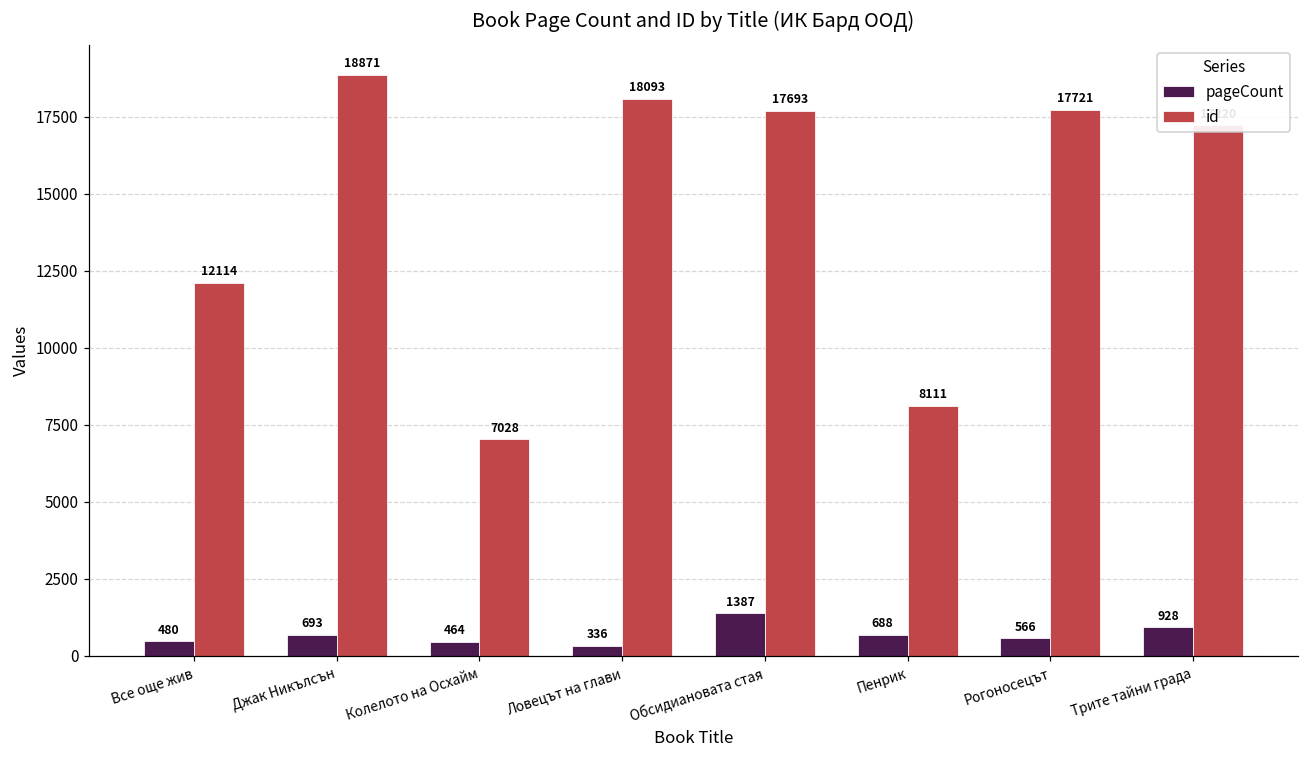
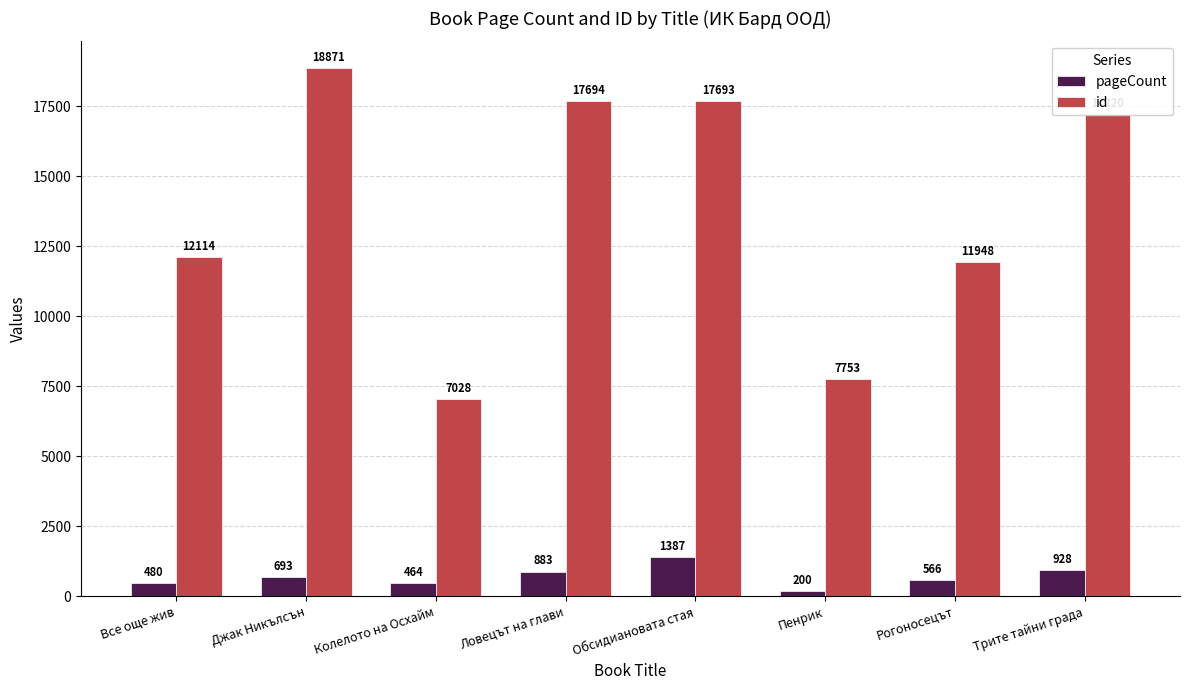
  {
    "pageCount": {
      "Все още жив": 480,
      "Джак Никълсън": 693,
      "Колелото на Осхайм": 464,
-     "Ловецът на глави": 336,
+     "Ловецът на глави": 883,
      "Обсидиановата стая": 1387,
-     "Пенрик": 688,
+     "Пенрик": 200,
      "Рогоносецът": 566,
      "Трите тайни града": 928
    },
    "id": {
      "Все още жив": 12114,
      "Джак Никълсън": 18871,
      "Колелото на Осхайм": 7028,
-     "Ловецът на глави": 18093,
+     "Ловецът на глави": 17694,
      "Обсидиановата стая": 17693,
-     "Пенрик": 8111,
-     "Рогоносецът": 17721
+     "Пенрик": 7753,
+     "Рогоносецът": 11948
    }
  }
